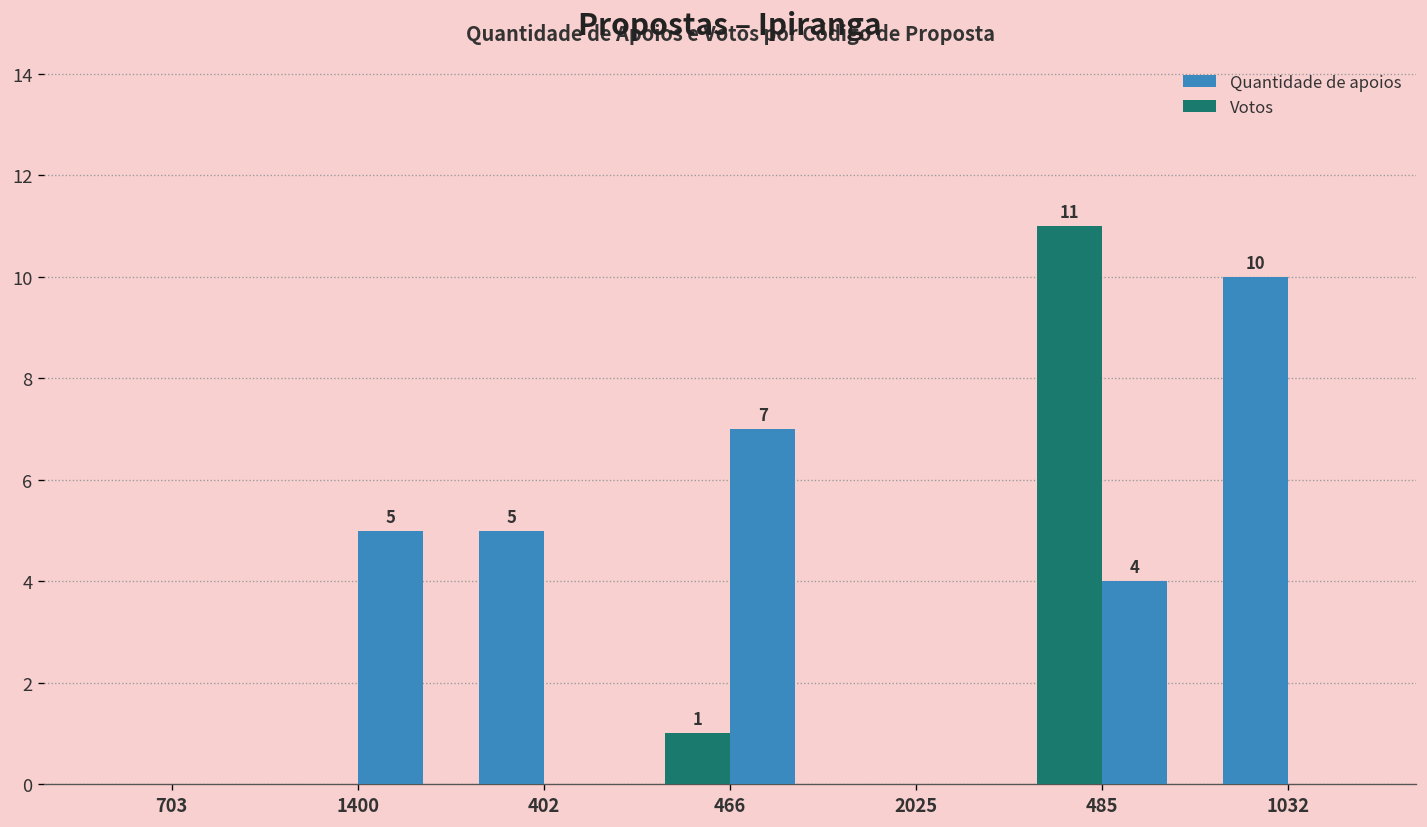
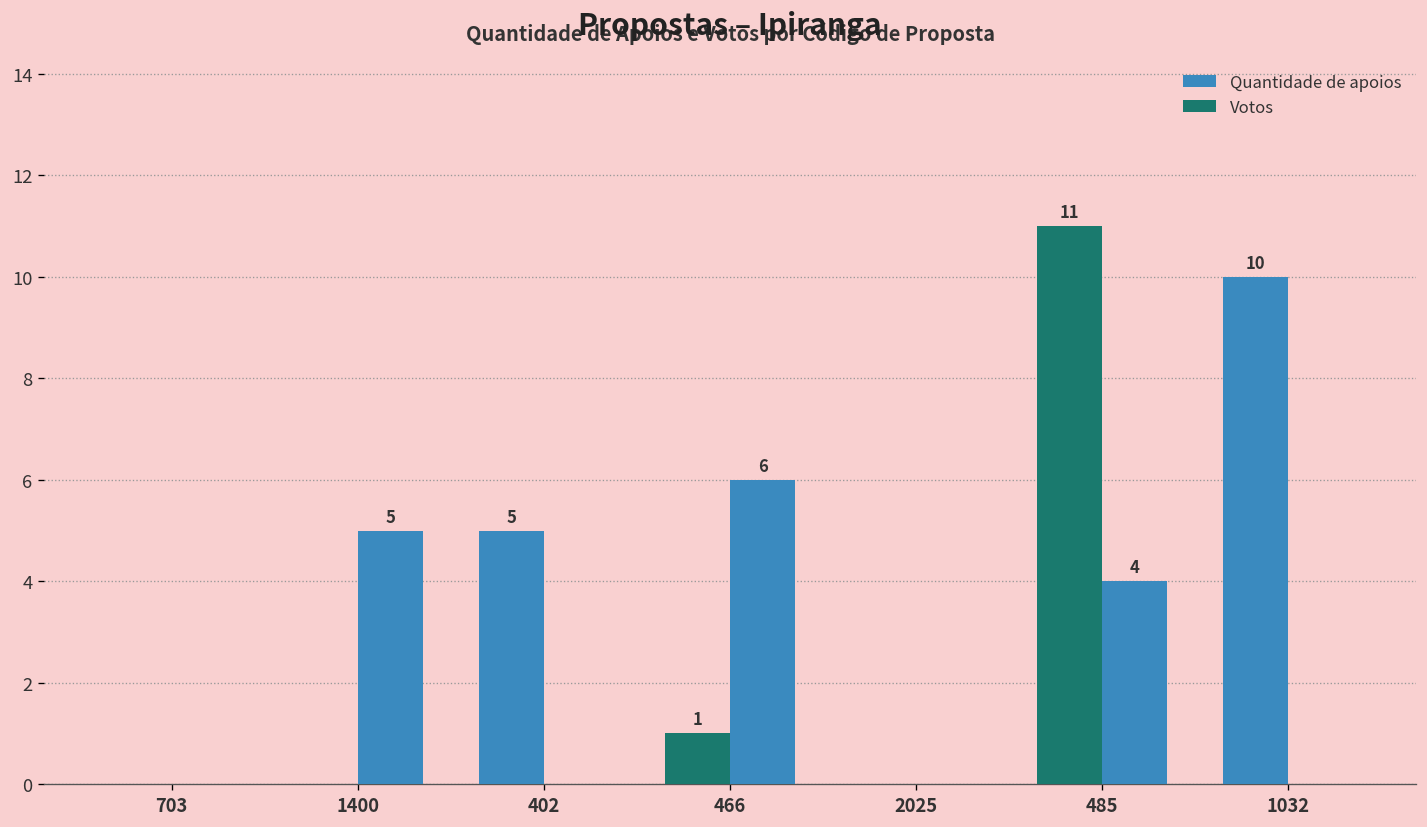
  {
    "Quantidade de apoios": {
      "402": 5,
      "466": 1,
      "485": 11,
      "1032": 10
    },
    "Votos": {
      "1400": 5,
-     "466": 7,
+     "466": 6,
      "485": 4
    }
  }
